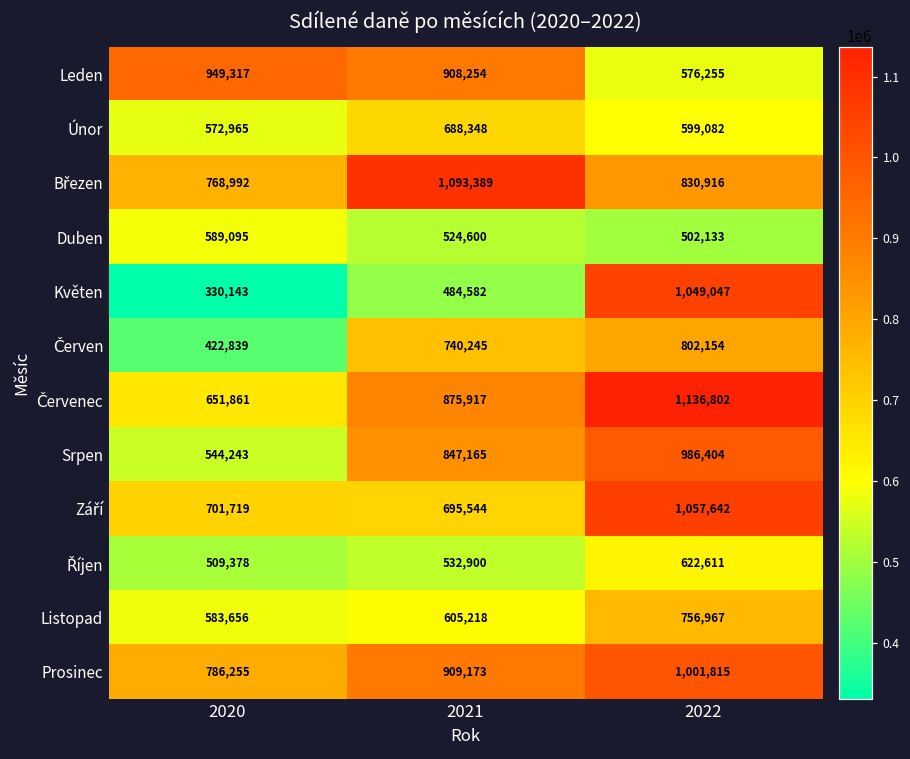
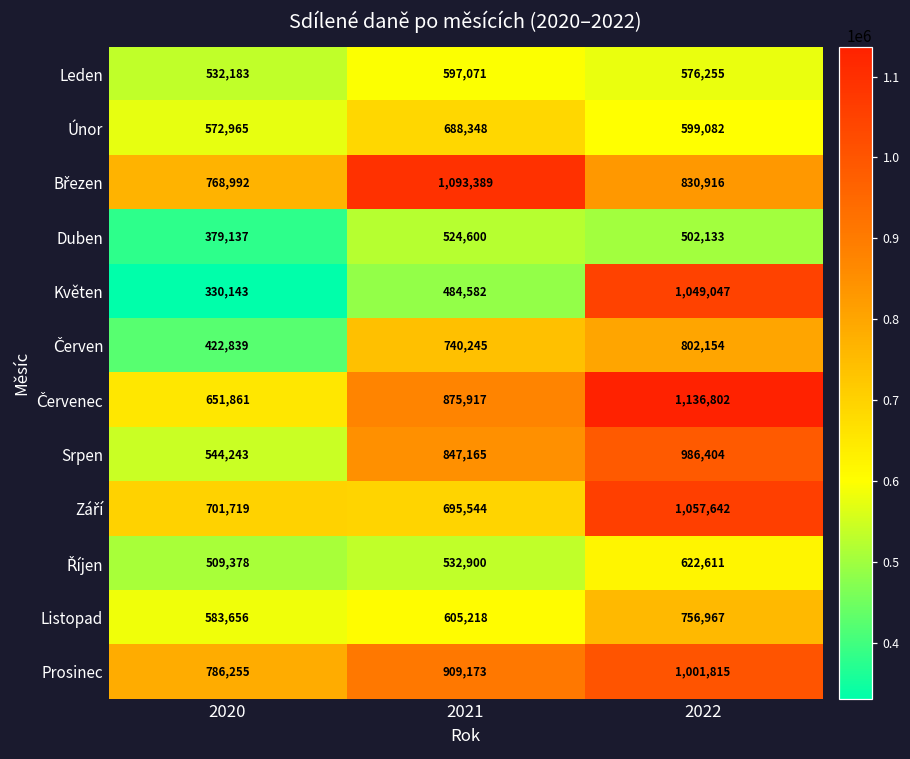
  {
    "Leden": {
-     "2020": "949,317",
-     "2021": "908,254",
+     "2020": "532,183",
+     "2021": "597,071",
      "2022": "576,255"
    },
    "Únor": {
      "2020": "572,965",
      "2021": "688,348",
      "2022": "599,082"
    },
    "Březen": {
      "2020": "768,992",
      "2021": "1,093,389",
      "2022": "830,916"
    },
    "Duben": {
-     "2020": "589,095",
+     "2020": "379,137",
      "2021": "524,600",
      "2022": "502,133"
    },
    "Květen": {
      "2020": "330,143",
      "2021": "484,582",
      "2022": "1,049,047"
    },
    "Červen": {
      "2020": "422,839",
      "2021": "740,245",
      "2022": "802,154"
    },
    "Červenec": {
      "2020": "651,861",
      "2021": "875,917",
      "2022": "1,136,802"
    },
    "Srpen": {
      "2020": "544,243",
      "2021": "847,165",
      "2022": "986,404"
    },
    "Září": {
      "2020": "701,719",
      "2021": "695,544",
      "2022": "1,057,642"
    },
    "Říjen": {
      "2020": "509,378",
      "2021": "532,900",
      "2022": "622,611"
    },
    "Listopad": {
      "2020": "583,656",
      "2021": "605,218",
      "2022": "756,967"
    },
    "Prosinec": {
      "2020": "786,255",
      "2021": "909,173",
      "2022": "1,001,815"
    }
  }
